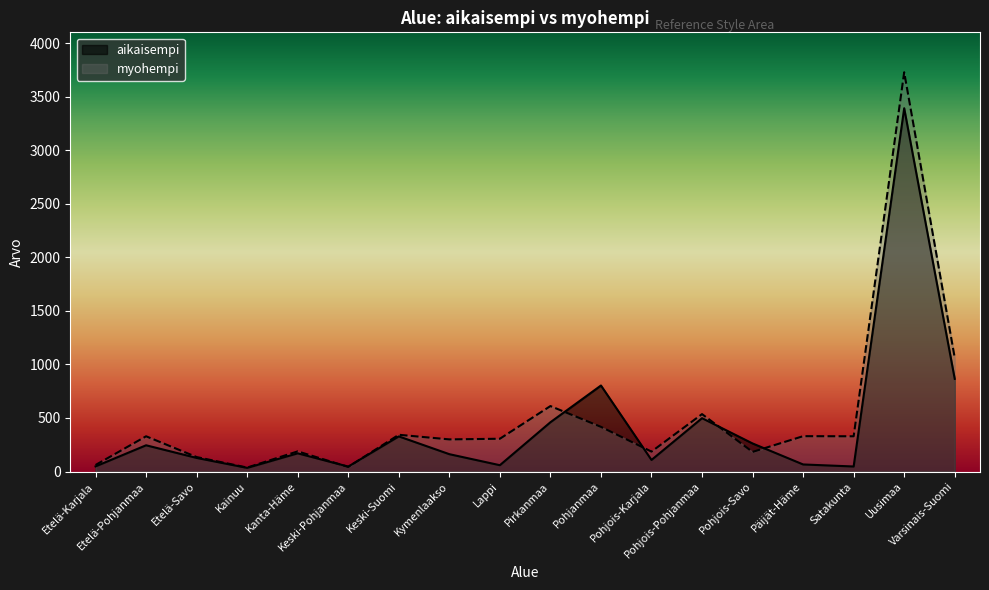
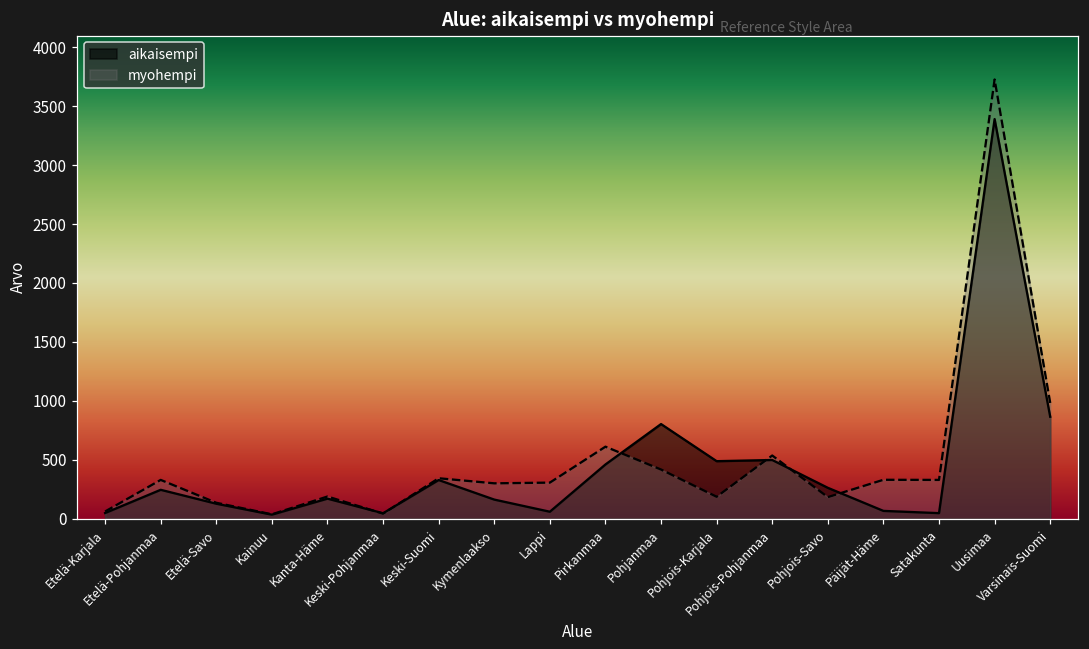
  {
    "aikaisempi": {
      "Etelä-Pohjanmaa": 250,
      "Kymenlaakso": 160,
      "Lappi": 60,
      "Pirkanmaa": 460,
      "Pohjanmaa": 800,
-     "Pohjois-Karjala": 110,
+     "Pohjois-Karjala": 490,
      "Pohjois-Pohjanmaa": 500,
      "Pohjois-Savo": 260,
      "Päijät-Häme": 70,
      "Satakunta": 50,
      "Uusimaa": 3390,
      "Varsinais-Suomi": 870
    },
    "myohempi": {
      "Etelä-Pohjanmaa": 330,
      "Kymenlaakso": 300,
      "Lappi": 310,
      "Pirkanmaa": 610,
      "Pohjanmaa": 420,
      "Pohjois-Karjala": 190,
      "Pohjois-Pohjanmaa": 540,
      "Pohjois-Savo": 180,
      "Päijät-Häme": 330,
      "Satakunta": 330,
      "Uusimaa": 3730,
-     "Varsinais-Suomi": 1060
+     "Varsinais-Suomi": 980
    }
  }
